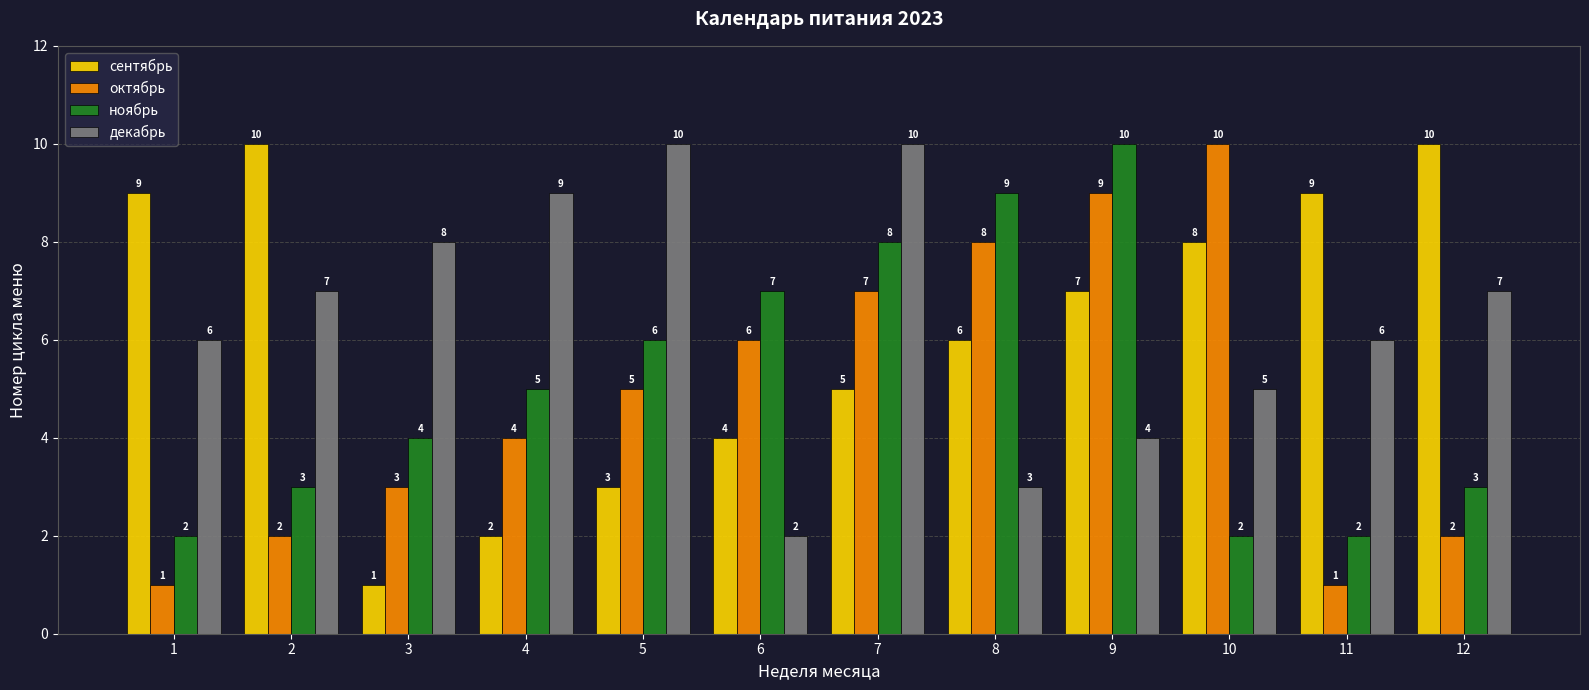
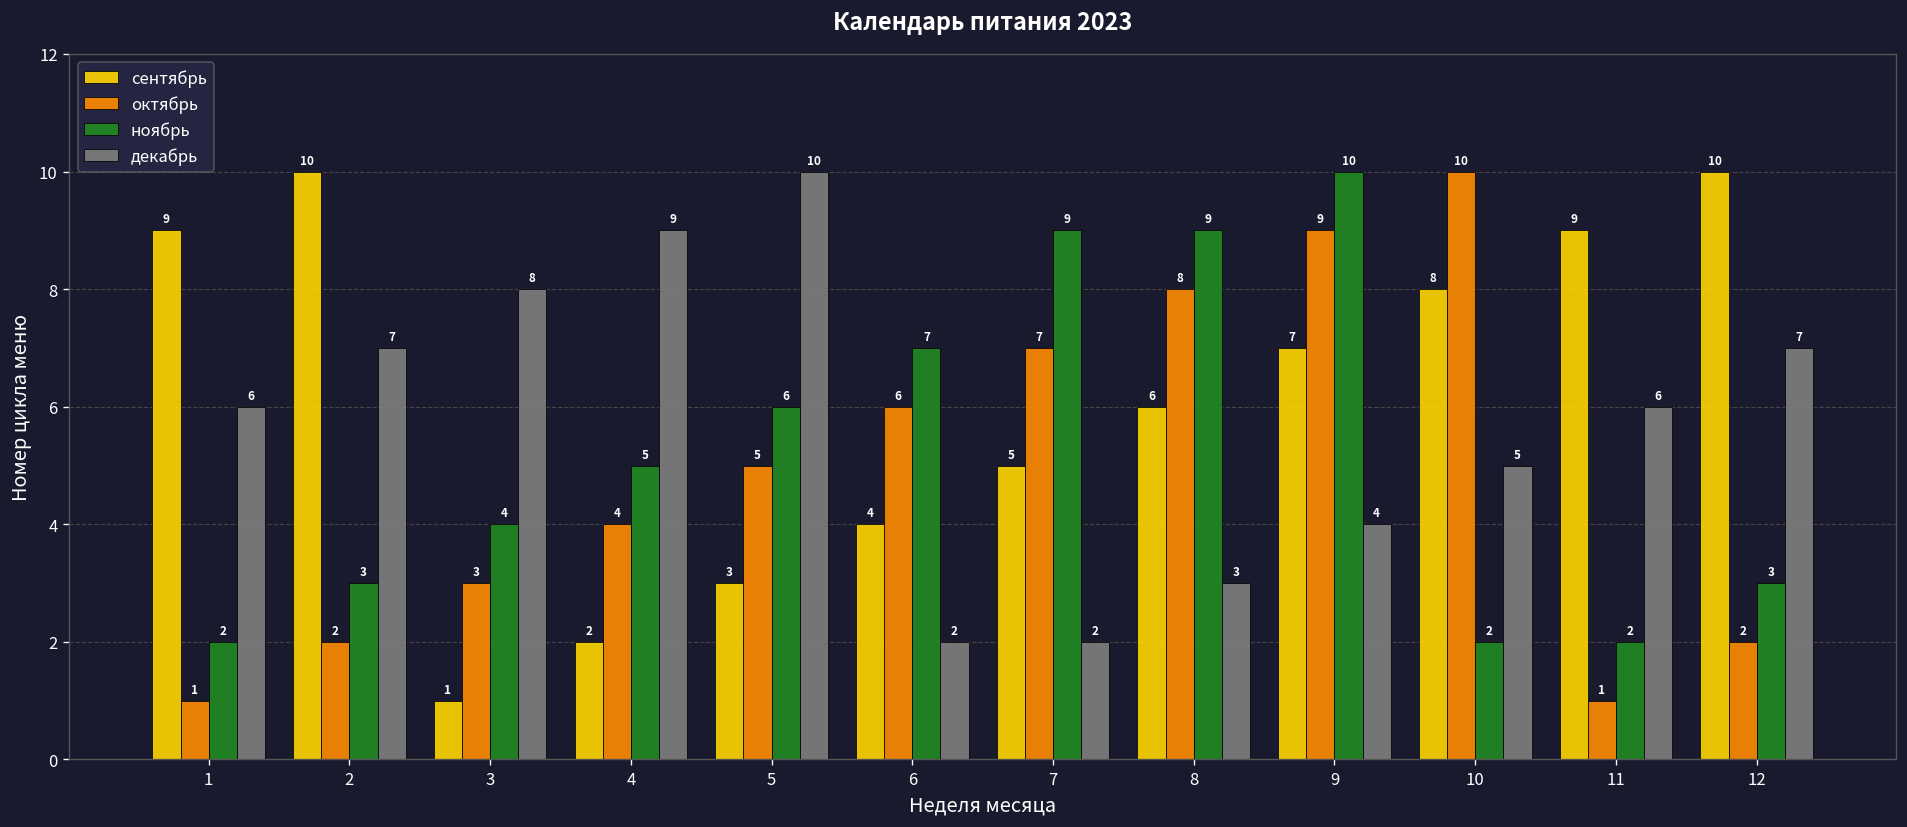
  {
    "сентябрь": {
      "1": 9,
      "2": 10,
      "3": 1,
      "4": 2,
      "5": 3,
      "6": 4,
      "7": 5,
      "8": 6,
      "9": 7,
      "10": 8,
      "11": 9,
      "12": 10
    },
    "октябрь": {
      "1": 1,
      "2": 2,
      "3": 3,
      "4": 4,
      "5": 5,
      "6": 6,
      "7": 7,
      "8": 8,
      "9": 9,
      "10": 10,
      "11": 1,
      "12": 2
    },
    "ноябрь": {
      "1": 2,
      "2": 3,
      "3": 4,
      "4": 5,
      "5": 6,
      "6": 7,
-     "7": 8,
+     "7": 9,
      "8": 9,
      "9": 10,
      "10": 2,
      "11": 2,
      "12": 3
    },
    "декабрь": {
      "1": 6,
      "2": 7,
      "3": 8,
      "4": 9,
      "5": 10,
      "6": 2,
-     "7": 10,
+     "7": 2,
      "8": 3,
      "9": 4,
      "10": 5,
      "11": 6,
      "12": 7
    }
  }
